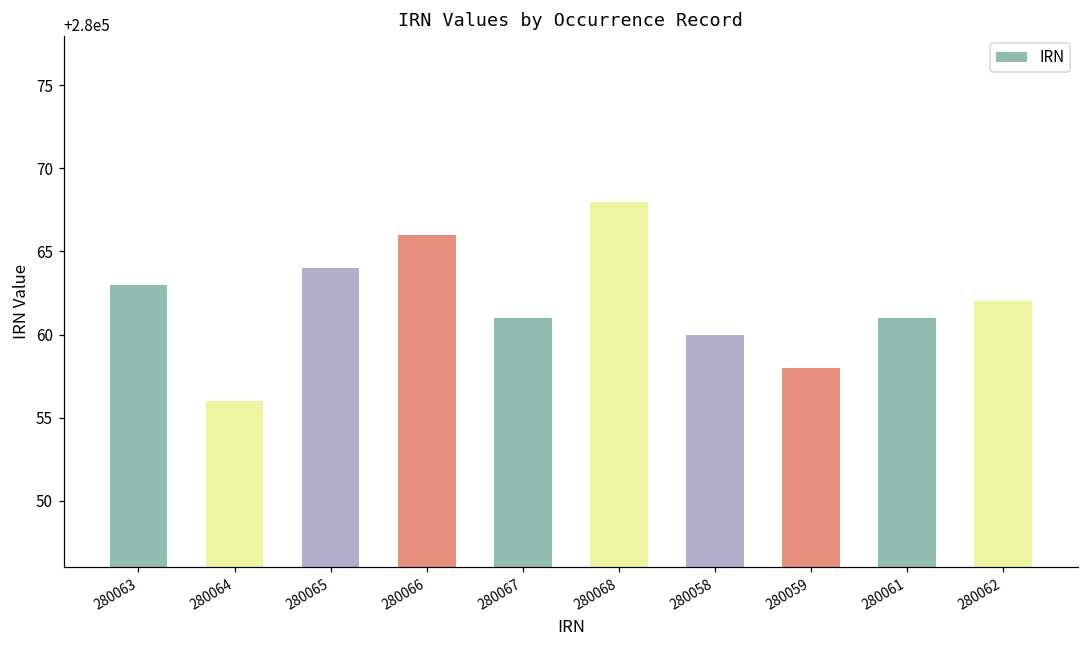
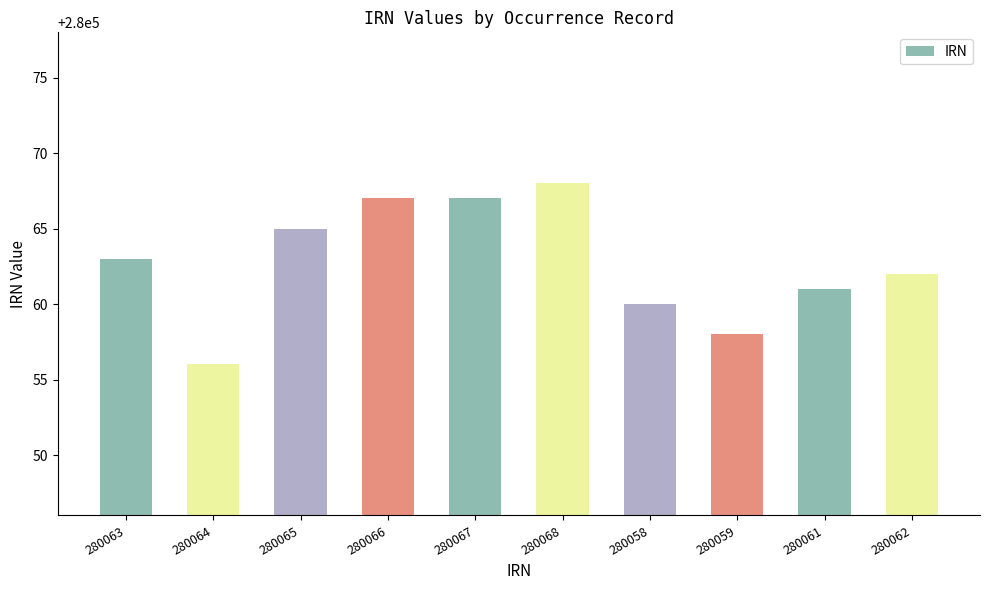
  {
    "280063": 280063,
    "280064": 280056,
-   "280065": 280064,
-   "280066": 280066,
-   "280067": 280061,
+   "280065": 280065,
+   "280066": 280067,
+   "280067": 280067,
    "280068": 280068,
    "280058": 280060,
    "280059": 280058,
    "280061": 280061,
    "280062": 280062
  }
